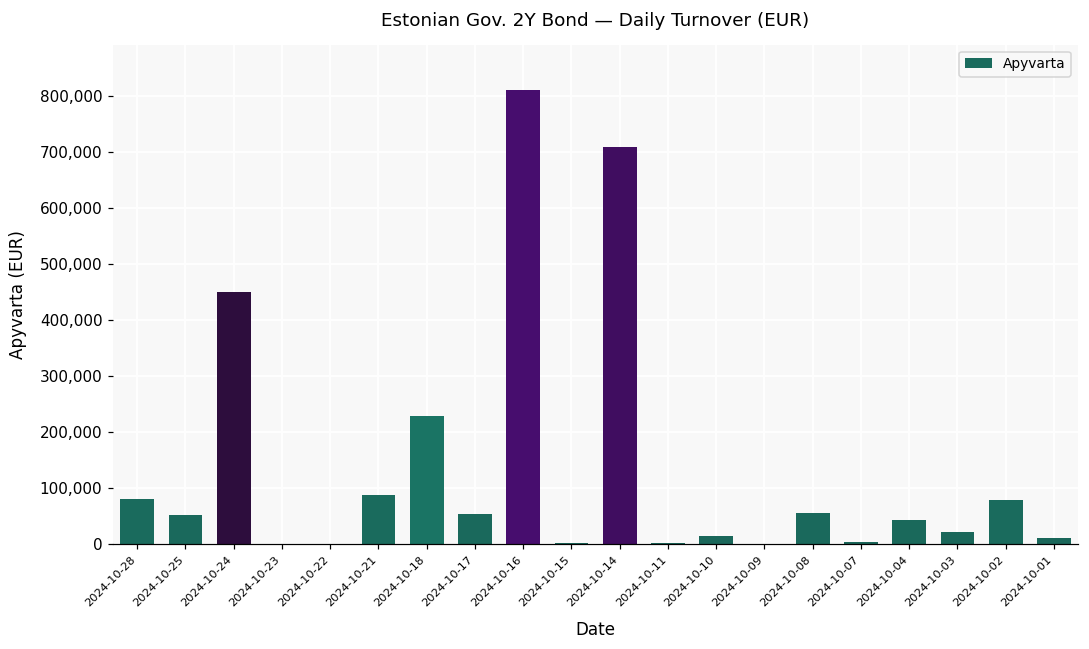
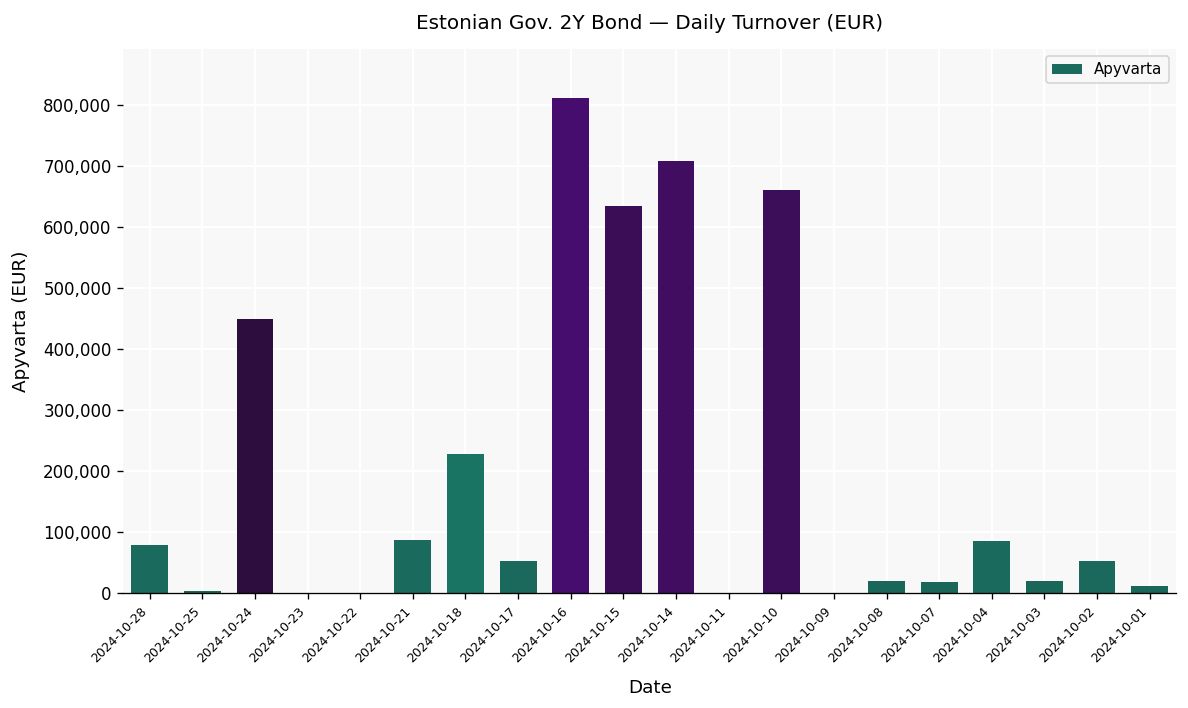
  {
    "2024-10-28": "80,000",
-   "2024-10-25": "50,000",
+   "2024-10-25": "0",
    "2024-10-24": "450,000",
    "2024-10-23": "0",
    "2024-10-22": "0",
    "2024-10-21": "90,000",
    "2024-10-18": "230,000",
    "2024-10-17": "50,000",
    "2024-10-16": "810,000",
-   "2024-10-15": "0",
+   "2024-10-15": "630,000",
    "2024-10-14": "710,000",
-   "2024-10-10": "10,000",
-   "2024-10-08": "50,000",
-   "2024-10-07": "0",
-   "2024-10-04": "40,000",
+   "2024-10-10": "660,000",
+   "2024-10-08": "20,000",
+   "2024-10-07": "20,000",
+   "2024-10-04": "90,000",
    "2024-10-03": "20,000",
-   "2024-10-02": "80,000",
+   "2024-10-02": "50,000",
    "2024-10-01": "10,000"
  }
